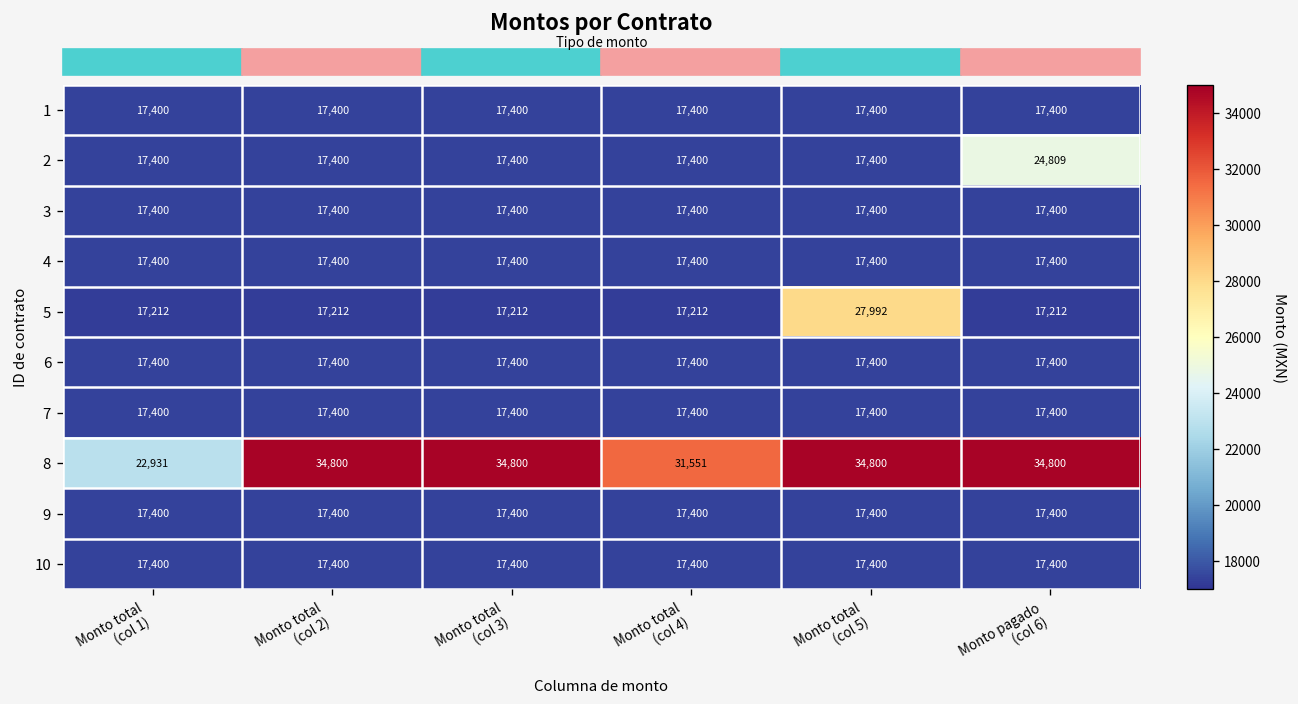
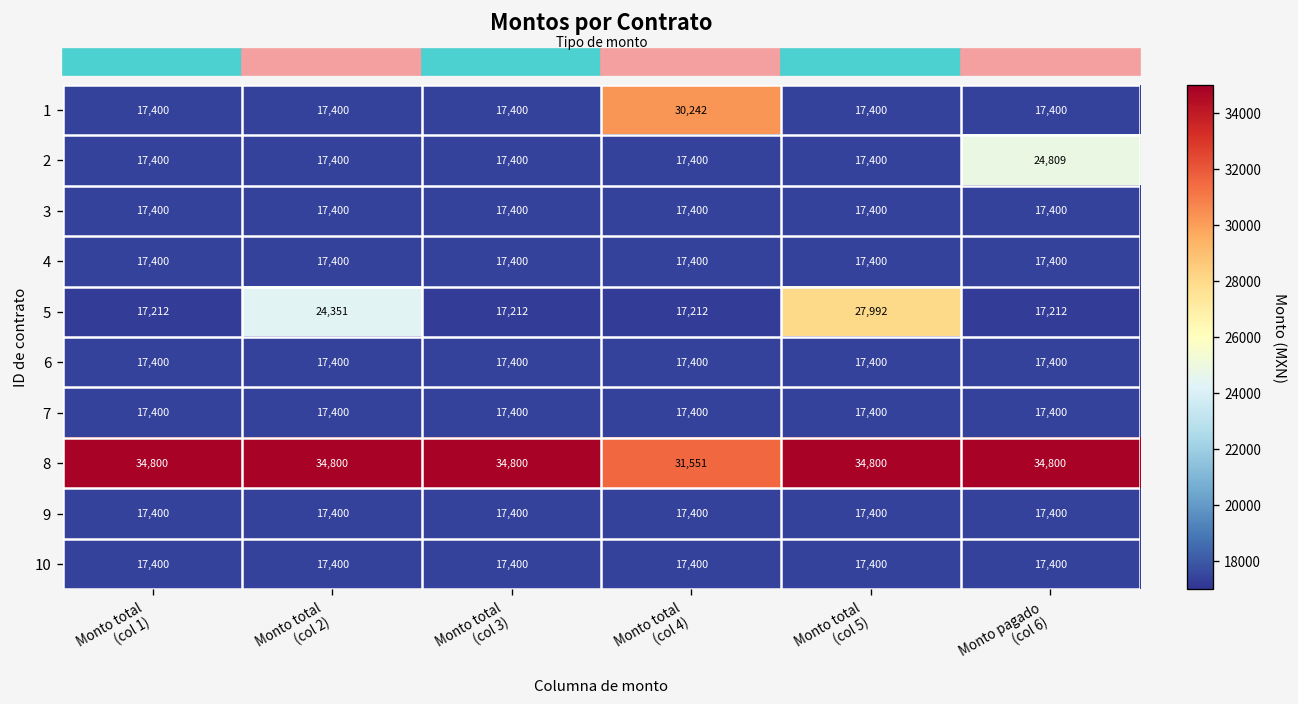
  {
    "1": {
      "Monto total (col 1)": "17,400",
      "Monto total (col 2)": "17,400",
      "Monto total (col 3)": "17,400",
-     "Monto total (col 4)": "17,400",
+     "Monto total (col 4)": "30,242",
      "Monto total (col 5)": "17,400",
      "Monto pagado (col 6)": "17,400"
    },
    "2": {
      "Monto total (col 1)": "17,400",
      "Monto total (col 2)": "17,400",
      "Monto total (col 3)": "17,400",
      "Monto total (col 4)": "17,400",
      "Monto total (col 5)": "17,400",
      "Monto pagado (col 6)": "24,809"
    },
    "3": {
      "Monto total (col 1)": "17,400",
      "Monto total (col 2)": "17,400",
      "Monto total (col 3)": "17,400",
      "Monto total (col 4)": "17,400",
      "Monto total (col 5)": "17,400",
      "Monto pagado (col 6)": "17,400"
    },
    "4": {
      "Monto total (col 1)": "17,400",
      "Monto total (col 2)": "17,400",
      "Monto total (col 3)": "17,400",
      "Monto total (col 4)": "17,400",
      "Monto total (col 5)": "17,400",
      "Monto pagado (col 6)": "17,400"
    },
    "5": {
      "Monto total (col 1)": "17,212",
-     "Monto total (col 2)": "17,212",
+     "Monto total (col 2)": "24,351",
      "Monto total (col 3)": "17,212",
      "Monto total (col 4)": "17,212",
      "Monto total (col 5)": "27,992",
      "Monto pagado (col 6)": "17,212"
    },
    "6": {
      "Monto total (col 1)": "17,400",
      "Monto total (col 2)": "17,400",
      "Monto total (col 3)": "17,400",
      "Monto total (col 4)": "17,400",
      "Monto total (col 5)": "17,400",
      "Monto pagado (col 6)": "17,400"
    },
    "7": {
      "Monto total (col 1)": "17,400",
      "Monto total (col 2)": "17,400",
      "Monto total (col 3)": "17,400",
      "Monto total (col 4)": "17,400",
      "Monto total (col 5)": "17,400",
      "Monto pagado (col 6)": "17,400"
    },
    "8": {
-     "Monto total (col 1)": "22,931",
+     "Monto total (col 1)": "34,800",
      "Monto total (col 2)": "34,800",
      "Monto total (col 3)": "34,800",
      "Monto total (col 4)": "31,551",
      "Monto total (col 5)": "34,800",
      "Monto pagado (col 6)": "34,800"
    },
    "9": {
      "Monto total (col 1)": "17,400",
      "Monto total (col 2)": "17,400",
      "Monto total (col 3)": "17,400",
      "Monto total (col 4)": "17,400",
      "Monto total (col 5)": "17,400",
      "Monto pagado (col 6)": "17,400"
    },
    "10": {
      "Monto total (col 1)": "17,400",
      "Monto total (col 2)": "17,400",
      "Monto total (col 3)": "17,400",
      "Monto total (col 4)": "17,400",
      "Monto total (col 5)": "17,400",
      "Monto pagado (col 6)": "17,400"
    }
  }
